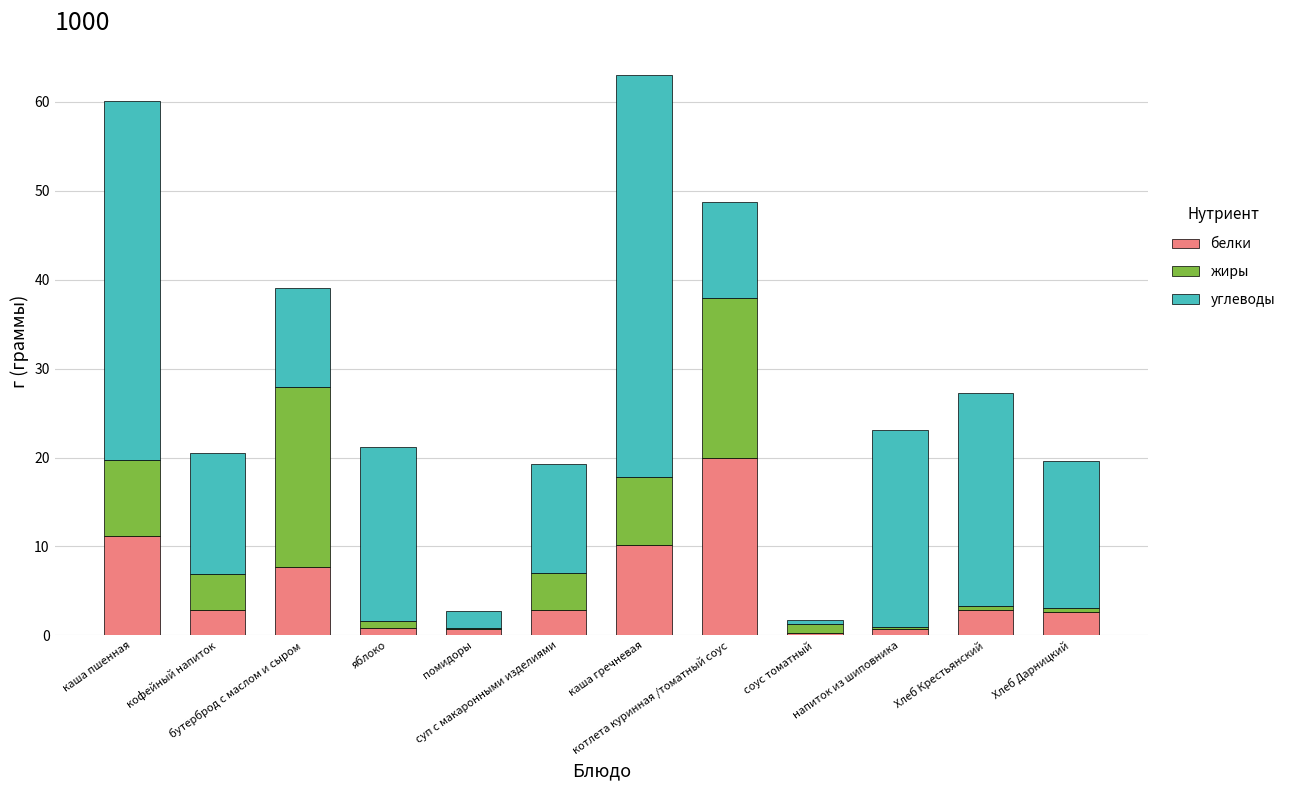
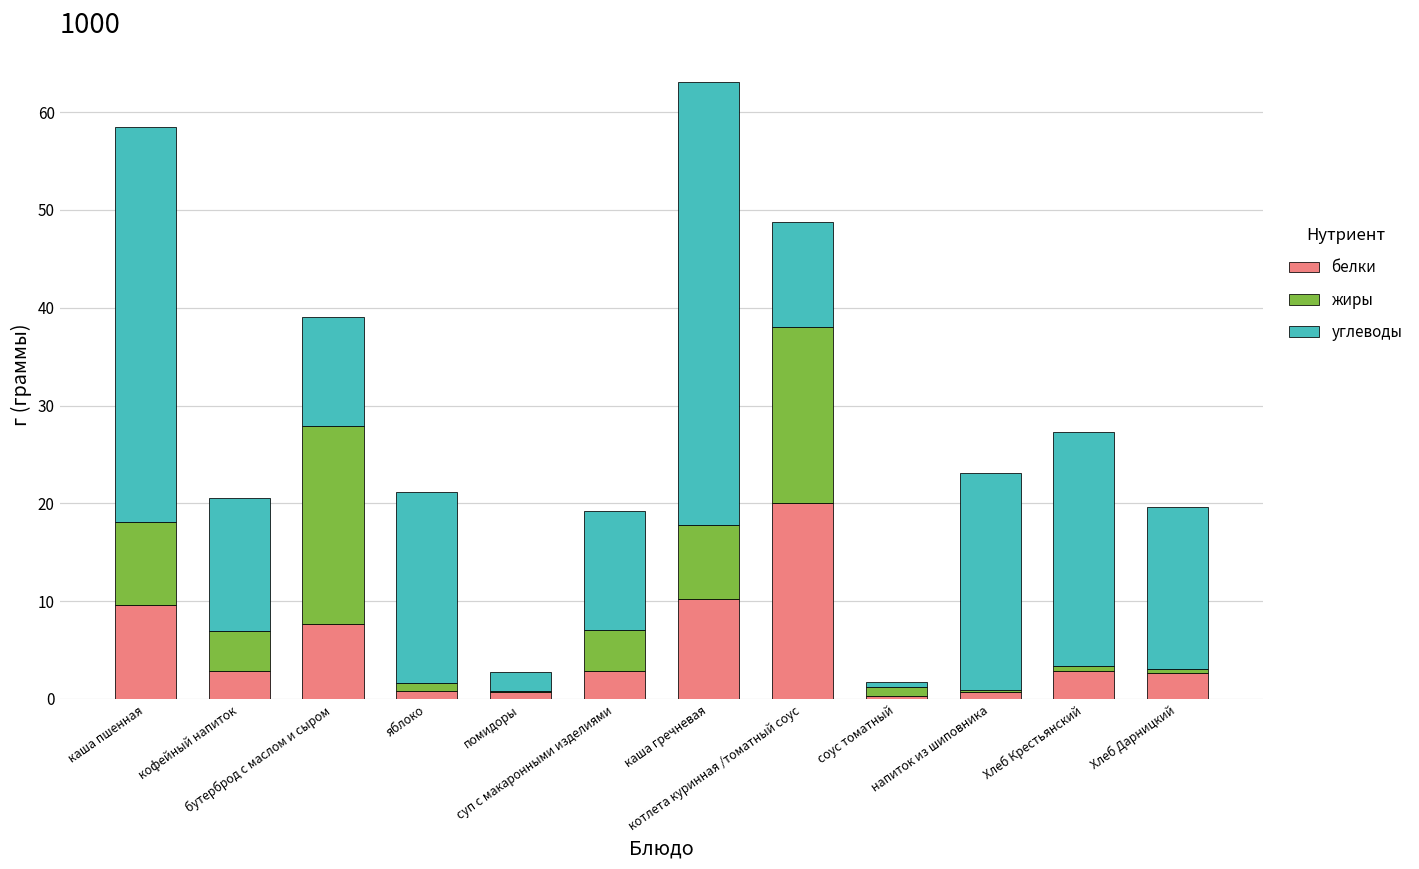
  {
    "белки": {
-     "каша пшенная": 11,
+     "каша пшенная": 10,
      "кофейный напиток": 3,
      "бутерброд с маслом и сыром": 8,
      "яблоко": 1,
      "помидоры": 1,
      "суп с макаронными изделиями": 3,
      "каша гречневая": 10,
      "котлета куринная /томатный соус": 20,
      "напиток из шиповника": 1,
      "Хлеб Крестьянский": 3,
      "Хлеб Дарницкий": 3
    },
    "жиры": {
      "каша пшенная": 8,
      "кофейный напиток": 4,
      "бутерброд с маслом и сыром": 20,
      "яблоко": 1,
      "суп с макаронными изделиями": 4,
      "каша гречневая": 8,
      "котлета куринная /томатный соус": 18,
      "соус томатный": 1,
      "Хлеб Крестьянский": 0,
      "Хлеб Дарницкий": 0
    },
    "углеводы": {
      "каша пшенная": 40,
      "кофейный напиток": 14,
      "бутерброд с маслом и сыром": 11,
      "яблоко": 20,
      "помидоры": 2,
      "суп с макаронными изделиями": 12,
      "каша гречневая": 45,
      "котлета куринная /томатный соус": 11,
      "соус томатный": 0,
      "напиток из шиповника": 22,
      "Хлеб Крестьянский": 24,
      "Хлеб Дарницкий": 17
    }
  }
